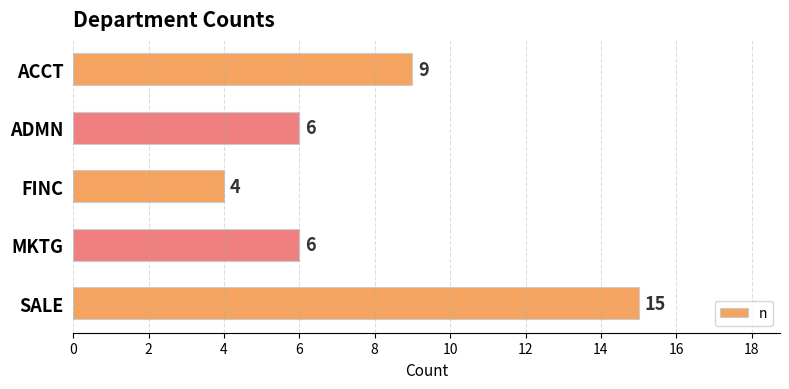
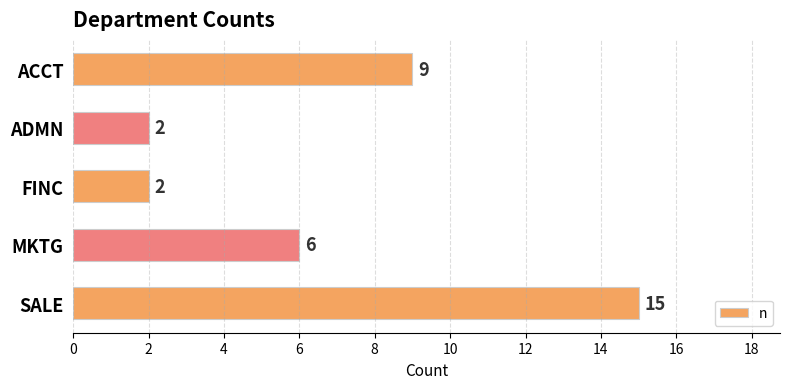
  {
    "ACCT": 9,
-   "ADMN": 6,
-   "FINC": 4,
+   "ADMN": 2,
+   "FINC": 2,
    "MKTG": 6,
    "SALE": 15
  }
